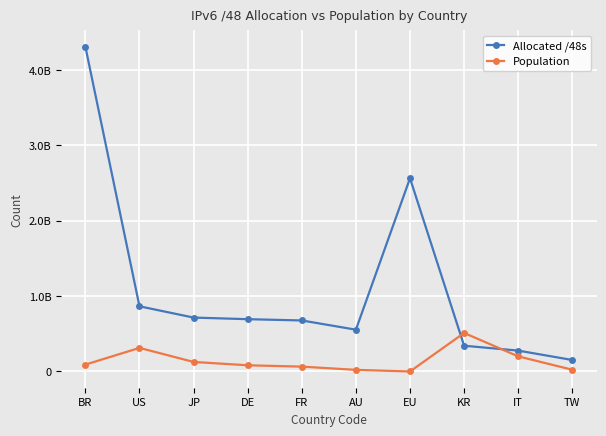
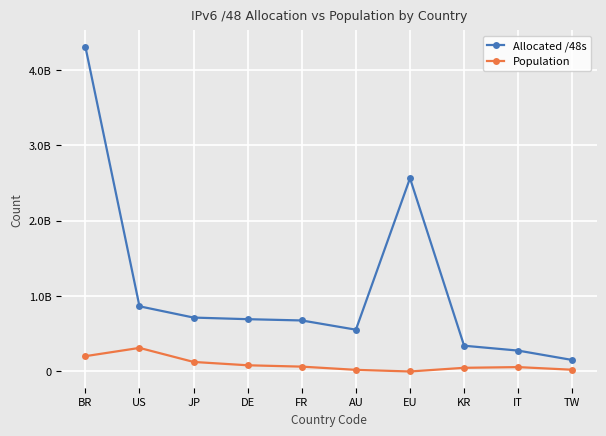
  {
    "Allocated /48s": {
      "BR": 4300000000,
      "US": 900000000,
      "JP": 700000000,
      "DE": 700000000,
      "FR": 700000000,
      "AU": 600000000,
      "EU": 2600000000,
      "KR": 300000000,
      "IT": 300000000,
      "TW": 200000000
    },
    "Population": {
-     "BR": 100000000,
+     "BR": 200000000,
      "US": 300000000,
      "JP": 100000000,
      "DE": 100000000,
      "FR": 100000000,
      "AU": 0,
      "EU": 0,
-     "KR": 500000000,
-     "IT": 200000000,
+     "KR": 0,
+     "IT": 100000000,
      "TW": 0
    }
  }
